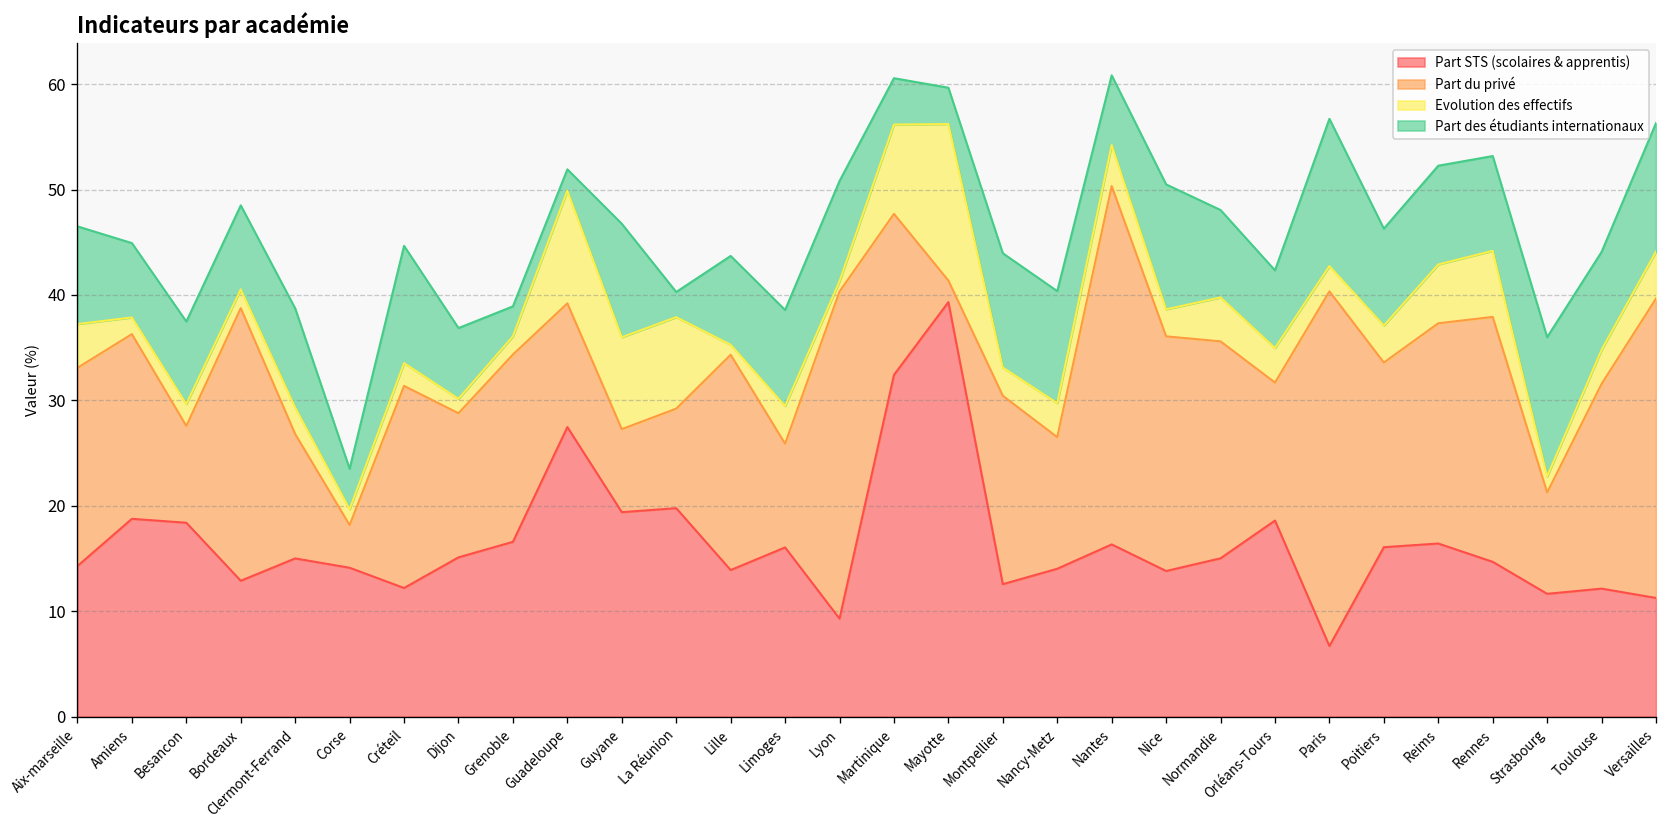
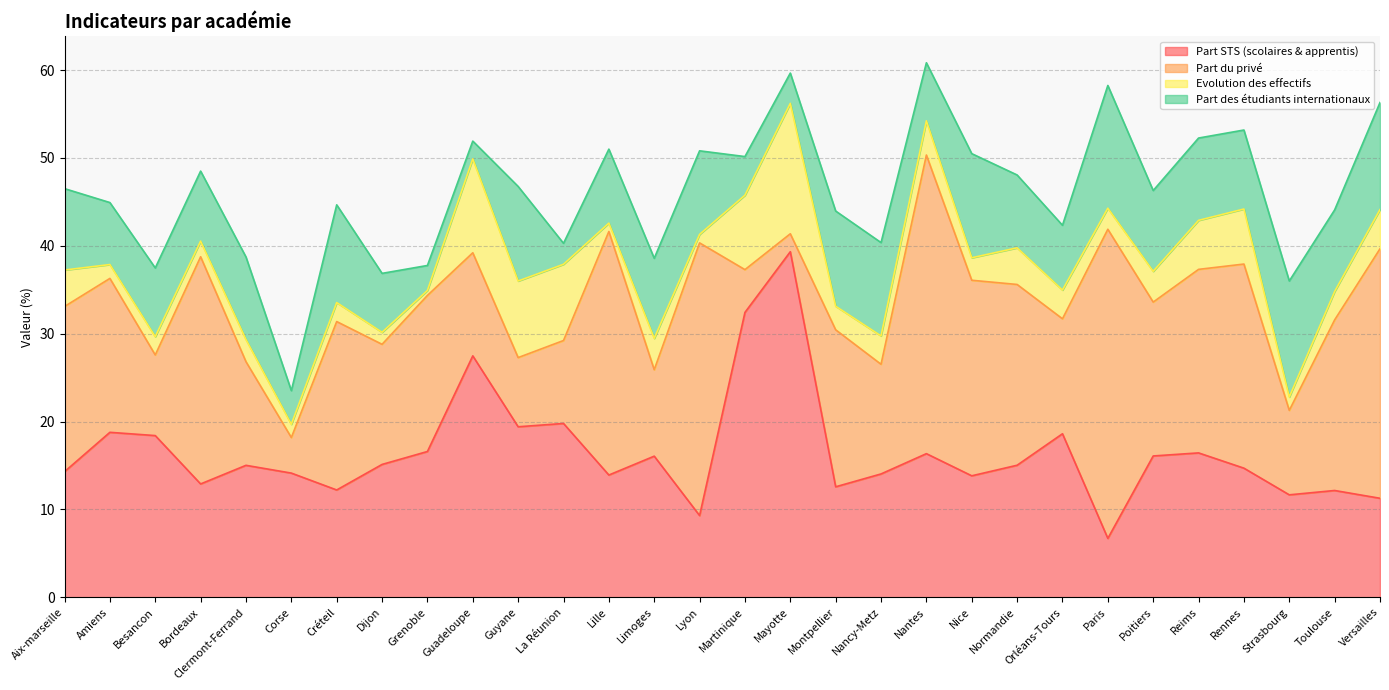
  {
    "Part STS (scolaires & apprentis)": {
      "Aix-marseille": 14,
      "Amiens": 19,
      "Besancon": 18,
      "Bordeaux": 13,
      "Clermont-Ferrand": 15,
      "Corse": 14,
      "Créteil": 12,
      "Dijon": 15,
      "Grenoble": 17,
      "Guadeloupe": 27,
      "Guyane": 19,
      "La Réunion": 20,
      "Lille": 14,
      "Limoges": 16,
      "Lyon": 9,
      "Martinique": 32,
      "Mayotte": 39,
      "Montpellier": 13,
      "Nancy-Metz": 14,
      "Nantes": 16,
      "Nice": 14,
      "Normandie": 15,
      "Orléans-Tours": 19,
      "Paris": 7,
      "Poitiers": 16,
      "Reims": 16,
      "Rennes": 15,
      "Strasbourg": 12,
      "Toulouse": 12,
      "Versailles": 11
    },
    "Part du privé": {
      "Aix-marseille": 19,
      "Amiens": 18,
      "Besancon": 9,
      "Bordeaux": 26,
      "Clermont-Ferrand": 12,
      "Corse": 4,
      "Créteil": 19,
      "Dijon": 14,
      "Grenoble": 18,
      "Guadeloupe": 12,
      "Guyane": 8,
      "La Réunion": 9,
-     "Lille": 20,
+     "Lille": 28,
      "Limoges": 10,
      "Lyon": 31,
-     "Martinique": 15,
+     "Martinique": 5,
      "Mayotte": 2,
      "Montpellier": 18,
      "Nancy-Metz": 12,
      "Nantes": 34,
      "Nice": 22,
      "Normandie": 21,
      "Orléans-Tours": 13,
-     "Paris": 34,
+     "Paris": 35,
      "Poitiers": 18,
      "Reims": 21,
      "Rennes": 23,
      "Strasbourg": 10,
      "Toulouse": 19,
      "Versailles": 28
    },
    "Evolution des effectifs": {
      "Aix-marseille": 4,
      "Amiens": 2,
      "Besancon": 2,
      "Bordeaux": 2,
      "Clermont-Ferrand": 3,
      "Corse": 2,
      "Créteil": 2,
      "Dijon": 1,
-     "Grenoble": 2,
+     "Grenoble": 1,
      "Guadeloupe": 11,
      "Guyane": 9,
      "La Réunion": 9,
      "Lille": 1,
      "Limoges": 4,
      "Lyon": 1,
      "Martinique": 8,
      "Mayotte": 15,
      "Montpellier": 3,
      "Nancy-Metz": 3,
      "Nantes": 4,
      "Nice": 3,
      "Normandie": 4,
      "Orléans-Tours": 3,
      "Paris": 2,
      "Poitiers": 4,
      "Reims": 6,
      "Rennes": 6,
      "Strasbourg": 2,
      "Toulouse": 3,
      "Versailles": 4
    },
    "Part des étudiants internationaux": {
      "Aix-marseille": 9,
      "Amiens": 7,
      "Besancon": 8,
      "Bordeaux": 8,
      "Clermont-Ferrand": 9,
      "Corse": 4,
      "Créteil": 11,
      "Dijon": 7,
      "Grenoble": 3,
      "Guadeloupe": 2,
      "Guyane": 11,
      "La Réunion": 2,
      "Lille": 8,
      "Limoges": 9,
      "Lyon": 10,
      "Martinique": 4,
      "Mayotte": 3,
      "Montpellier": 11,
      "Nancy-Metz": 11,
      "Nantes": 7,
      "Nice": 12,
      "Normandie": 8,
      "Orléans-Tours": 7,
      "Paris": 14,
      "Poitiers": 9,
      "Reims": 9,
      "Rennes": 9,
      "Strasbourg": 13,
      "Toulouse": 9,
      "Versailles": 12
    }
  }
